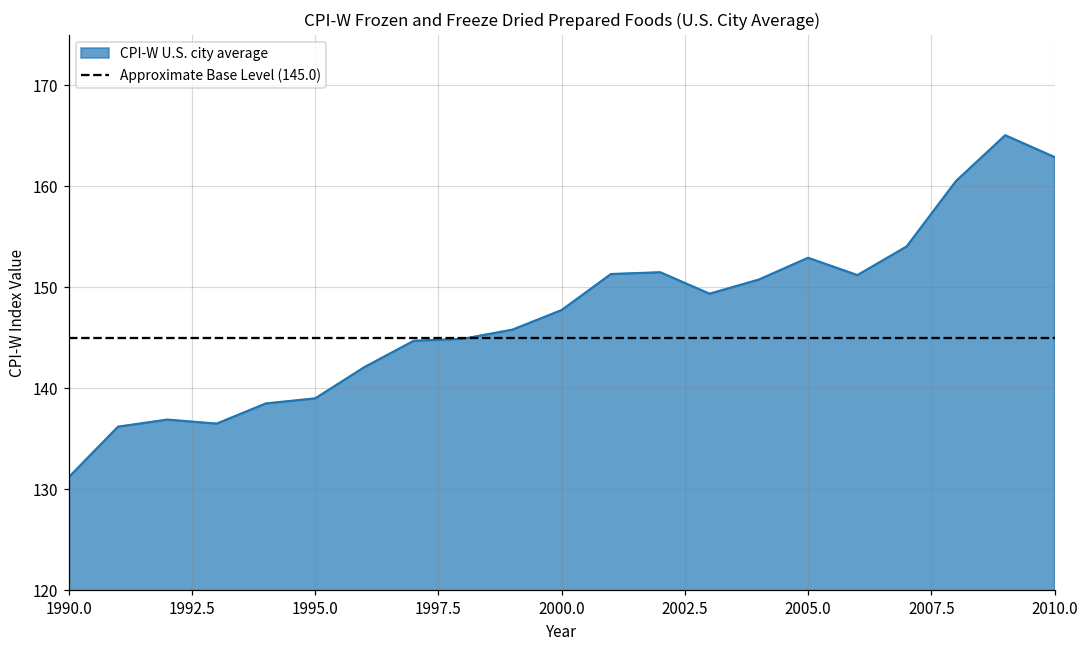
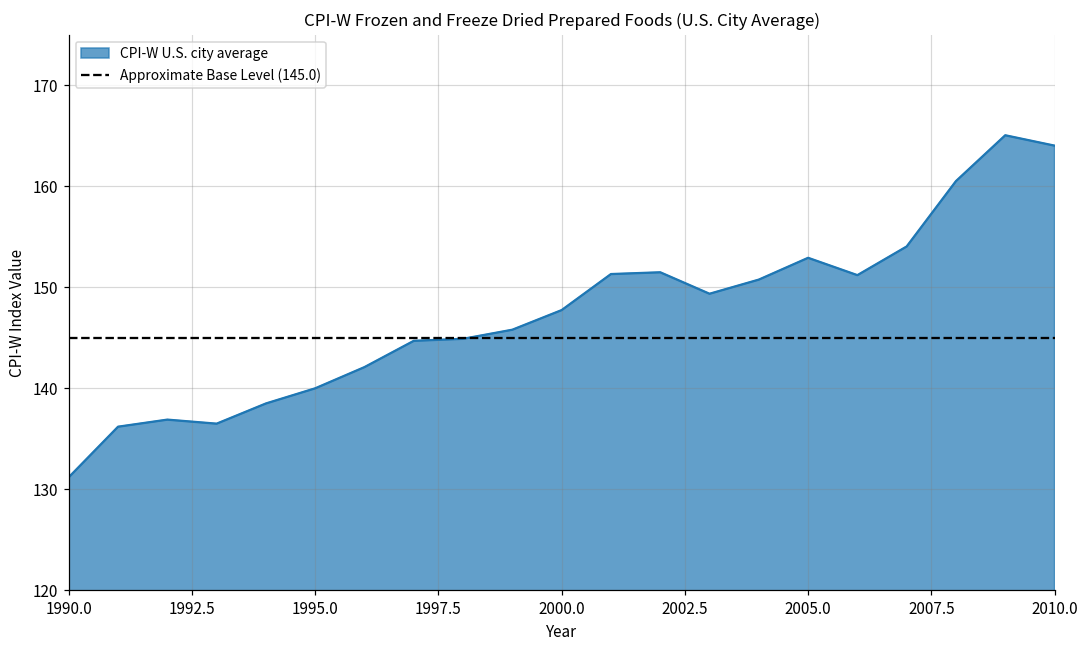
  {
    "1990.0": 131,
-   "1995.0": 139,
+   "1995.0": 140,
    "2000.0": 148,
    "2005.0": 153,
-   "2010.0": 163
+   "2010.0": 164
  }
